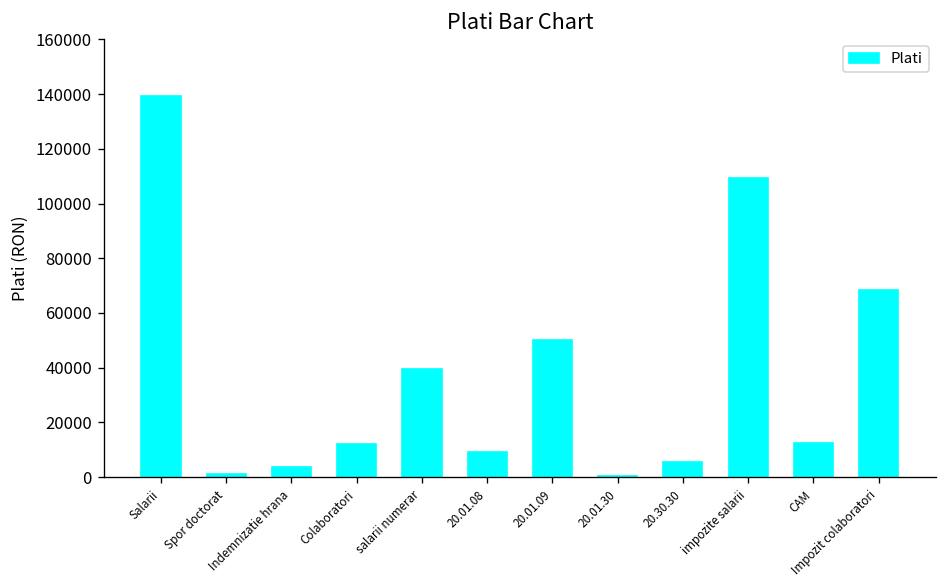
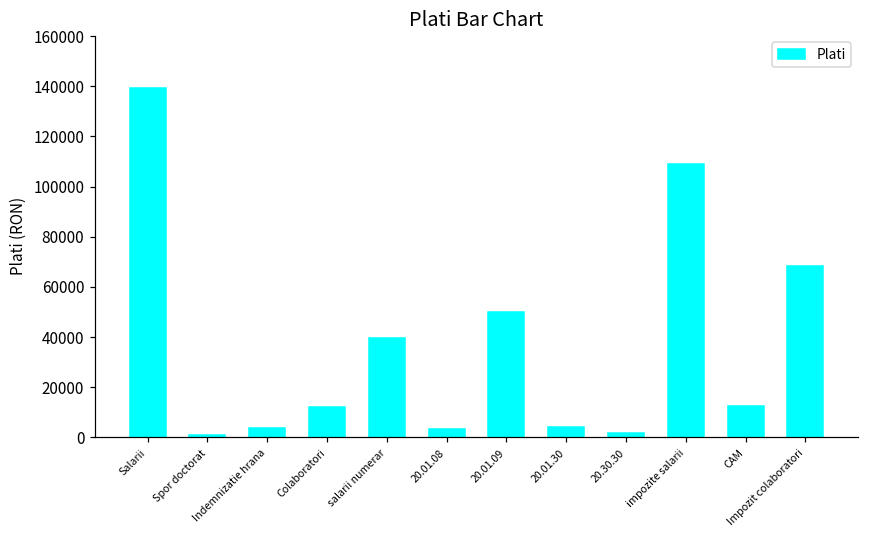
  {
    "Salarii": 139000,
    "Indemnizatie hrana": 4000,
    "Colaboratori": 12000,
    "salarii numerar": 40000,
-   "20.01.08": 9000,
+   "20.01.08": 3000,
    "20.01.09": 50000,
-   "20.01.30": 0,
-   "20.30.30": 5000,
+   "20.01.30": 4000,
+   "20.30.30": 2000,
    "impozite salarii": 109000,
    "CAM": 12000,
    "Impozit colaboratori": 68000
  }
